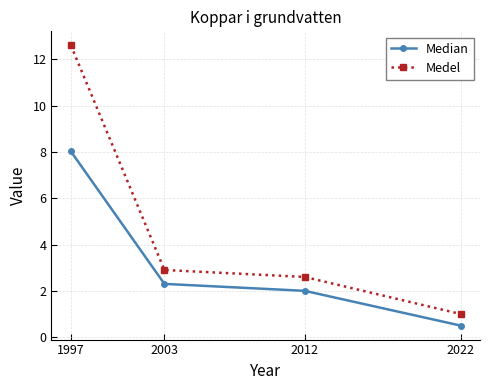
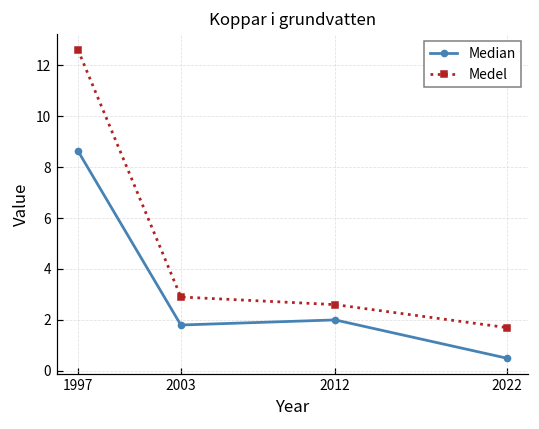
  {
    "Median": {
-     "1997": 8.0,
-     "2003": 2.3,
+     "1997": 8.6,
+     "2003": 1.8,
      "2012": 2.0,
      "2022": 0.5
    },
    "Medel": {
      "1997": 12.6,
      "2003": 2.9,
      "2012": 2.6,
-     "2022": 1.0
+     "2022": 1.7
    }
  }
